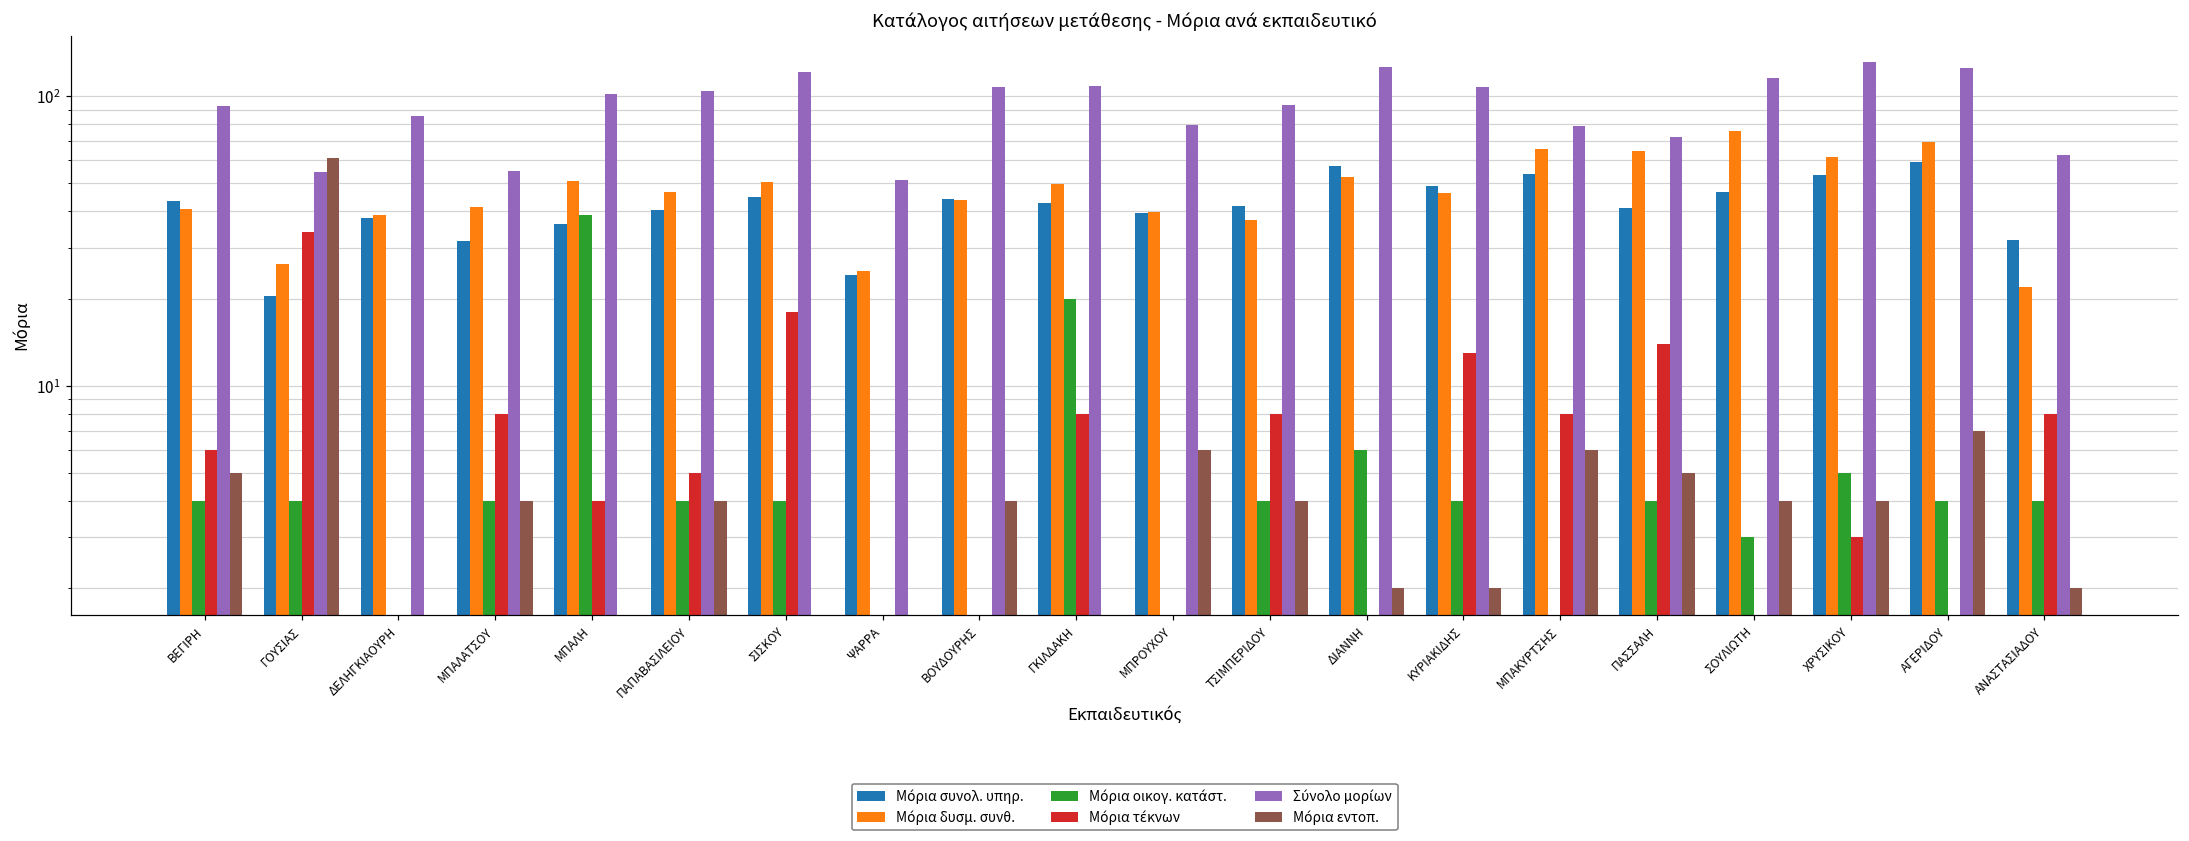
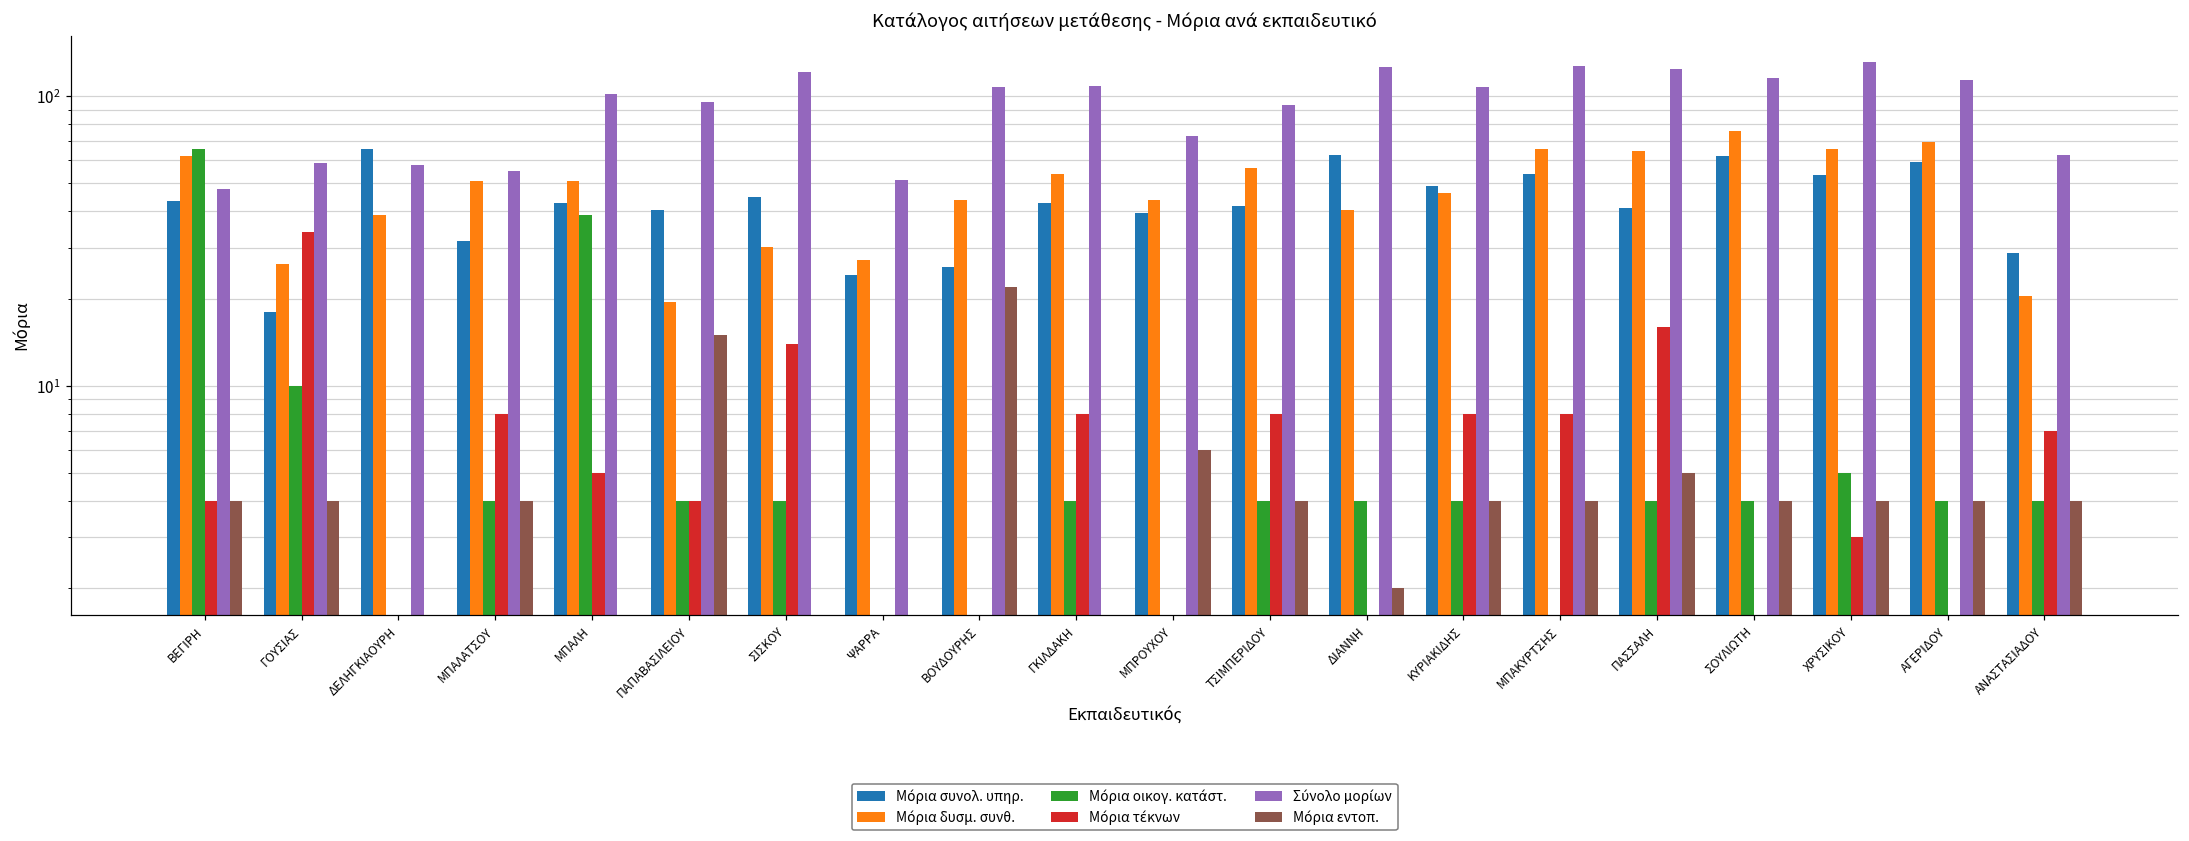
  {
    "Μόρια συνολ. υπηρ.": {
      "ΒΕΓΙΡΗ": 44,
-     "ΓΟΥΣΙΑΣ": 20,
-     "ΔΕΛΗΓΚΙΑΟΥΡΗ": 38,
+     "ΓΟΥΣΙΑΣ": 18,
+     "ΔΕΛΗΓΚΙΑΟΥΡΗ": 66,
      "ΜΠΑΛΑΤΣΟΥ": 32,
-     "ΜΠΑΛΗ": 36,
+     "ΜΠΑΛΗ": 43,
      "ΠΑΠΑΒΑΣΙΛΕΙΟΥ": 40,
      "ΣΙΣΚΟΥ": 45,
      "ΨΑΡΡΑ": 24,
-     "ΒΟΥΔΟΥΡΗΣ": 44,
+     "ΒΟΥΔΟΥΡΗΣ": 26,
      "ΓΚΙΛΔΑΚΗ": 43,
      "ΜΠΡΟΥΧΟΥ": 39,
      "ΤΣΙΜΠΕΡΙΔΟΥ": 42,
-     "ΔΙΑΝΝΗ": 58,
+     "ΔΙΑΝΝΗ": 63,
      "ΚΥΡΙΑΚΙΔΗΣ": 49,
      "ΜΠΑΚΥΡΤΣΗΣ": 54,
      "ΠΑΣΣΑΛΗ": 41,
-     "ΣΟΥΛΙΩΤΗ": 47,
+     "ΣΟΥΛΙΩΤΗ": 62,
      "ΧΡΥΣΙΚΟΥ": 53,
      "ΑΓΕΡΙΔΟΥ": 59,
-     "ΑΝΑΣΤΑΣΙΑΔΟΥ": 32
+     "ΑΝΑΣΤΑΣΙΑΔΟΥ": 29
    },
    "Μόρια δυσμ. συνθ.": {
-     "ΒΕΓΙΡΗ": 41,
+     "ΒΕΓΙΡΗ": 62,
      "ΓΟΥΣΙΑΣ": 26,
      "ΔΕΛΗΓΚΙΑΟΥΡΗ": 39,
-     "ΜΠΑΛΑΤΣΟΥ": 41,
+     "ΜΠΑΛΑΤΣΟΥ": 51,
      "ΜΠΑΛΗ": 51,
-     "ΠΑΠΑΒΑΣΙΛΕΙΟΥ": 47,
-     "ΣΙΣΚΟΥ": 50,
-     "ΨΑΡΡΑ": 25,
+     "ΠΑΠΑΒΑΣΙΛΕΙΟΥ": 19,
+     "ΣΙΣΚΟΥ": 30,
+     "ΨΑΡΡΑ": 27,
      "ΒΟΥΔΟΥΡΗΣ": 44,
-     "ΓΚΙΛΔΑΚΗ": 50,
-     "ΜΠΡΟΥΧΟΥ": 40,
-     "ΤΣΙΜΠΕΡΙΔΟΥ": 37,
-     "ΔΙΑΝΝΗ": 53,
+     "ΓΚΙΛΔΑΚΗ": 54,
+     "ΜΠΡΟΥΧΟΥ": 44,
+     "ΤΣΙΜΠΕΡΙΔΟΥ": 57,
+     "ΔΙΑΝΝΗ": 40,
      "ΚΥΡΙΑΚΙΔΗΣ": 46,
      "ΜΠΑΚΥΡΤΣΗΣ": 66,
      "ΠΑΣΣΑΛΗ": 65,
      "ΣΟΥΛΙΩΤΗ": 76,
-     "ΧΡΥΣΙΚΟΥ": 62,
+     "ΧΡΥΣΙΚΟΥ": 66,
      "ΑΓΕΡΙΔΟΥ": 69,
-     "ΑΝΑΣΤΑΣΙΑΔΟΥ": 22
+     "ΑΝΑΣΤΑΣΙΑΔΟΥ": 20
    },
    "Μόρια οικογ. κατάστ.": {
-     "ΒΕΓΙΡΗ": 4,
-     "ΓΟΥΣΙΑΣ": 4,
+     "ΒΕΓΙΡΗ": 66,
+     "ΓΟΥΣΙΑΣ": 10,
      "ΜΠΑΛΑΤΣΟΥ": 4,
      "ΜΠΑΛΗ": 39,
      "ΠΑΠΑΒΑΣΙΛΕΙΟΥ": 4,
      "ΣΙΣΚΟΥ": 4,
-     "ΓΚΙΛΔΑΚΗ": 20,
+     "ΓΚΙΛΔΑΚΗ": 4,
      "ΤΣΙΜΠΕΡΙΔΟΥ": 4,
-     "ΔΙΑΝΝΗ": 6,
+     "ΔΙΑΝΝΗ": 4,
      "ΚΥΡΙΑΚΙΔΗΣ": 4,
      "ΠΑΣΣΑΛΗ": 4,
-     "ΣΟΥΛΙΩΤΗ": 3,
+     "ΣΟΥΛΙΩΤΗ": 4,
      "ΧΡΥΣΙΚΟΥ": 5,
      "ΑΓΕΡΙΔΟΥ": 4,
      "ΑΝΑΣΤΑΣΙΑΔΟΥ": 4
    },
    "Μόρια τέκνων": {
-     "ΒΕΓΙΡΗ": 6,
+     "ΒΕΓΙΡΗ": 4,
      "ΓΟΥΣΙΑΣ": 34,
      "ΜΠΑΛΑΤΣΟΥ": 8,
-     "ΜΠΑΛΗ": 4,
-     "ΠΑΠΑΒΑΣΙΛΕΙΟΥ": 5,
-     "ΣΙΣΚΟΥ": 18,
+     "ΜΠΑΛΗ": 5,
+     "ΠΑΠΑΒΑΣΙΛΕΙΟΥ": 4,
+     "ΣΙΣΚΟΥ": 14,
      "ΓΚΙΛΔΑΚΗ": 8,
      "ΤΣΙΜΠΕΡΙΔΟΥ": 8,
-     "ΚΥΡΙΑΚΙΔΗΣ": 13,
+     "ΚΥΡΙΑΚΙΔΗΣ": 8,
      "ΜΠΑΚΥΡΤΣΗΣ": 8,
-     "ΠΑΣΣΑΛΗ": 14,
+     "ΠΑΣΣΑΛΗ": 16,
      "ΧΡΥΣΙΚΟΥ": 3,
-     "ΑΝΑΣΤΑΣΙΑΔΟΥ": 8
+     "ΑΝΑΣΤΑΣΙΑΔΟΥ": 7
    },
    "Σύνολο μορίων": {
-     "ΒΕΓΙΡΗ": 92,
-     "ΓΟΥΣΙΑΣ": 55,
-     "ΔΕΛΗΓΚΙΑΟΥΡΗ": 85,
+     "ΒΕΓΙΡΗ": 48,
+     "ΓΟΥΣΙΑΣ": 59,
+     "ΔΕΛΗΓΚΙΑΟΥΡΗ": 58,
      "ΜΠΑΛΑΤΣΟΥ": 55,
      "ΜΠΑΛΗ": 102,
-     "ΠΑΠΑΒΑΣΙΛΕΙΟΥ": 104,
+     "ΠΑΠΑΒΑΣΙΛΕΙΟΥ": 95,
      "ΣΙΣΚΟΥ": 120,
      "ΨΑΡΡΑ": 51,
      "ΒΟΥΔΟΥΡΗΣ": 107,
      "ΓΚΙΛΔΑΚΗ": 109,
-     "ΜΠΡΟΥΧΟΥ": 79,
+     "ΜΠΡΟΥΧΟΥ": 73,
      "ΤΣΙΜΠΕΡΙΔΟΥ": 93,
      "ΔΙΑΝΝΗ": 130,
      "ΚΥΡΙΑΚΙΔΗΣ": 107,
-     "ΜΠΑΚΥΡΤΣΗΣ": 79,
-     "ΠΑΣΣΑΛΗ": 72,
+     "ΜΠΑΚΥΡΤΣΗΣ": 130,
+     "ΠΑΣΣΑΛΗ": 120,
      "ΣΟΥΛΙΩΤΗ": 120,
      "ΧΡΥΣΙΚΟΥ": 130,
-     "ΑΓΕΡΙΔΟΥ": 130,
+     "ΑΓΕΡΙΔΟΥ": 114,
      "ΑΝΑΣΤΑΣΙΑΔΟΥ": 63
    },
    "Μόρια εντοπ.": {
-     "ΒΕΓΙΡΗ": 5,
-     "ΓΟΥΣΙΑΣ": 61,
+     "ΒΕΓΙΡΗ": 4,
+     "ΓΟΥΣΙΑΣ": 4,
      "ΜΠΑΛΑΤΣΟΥ": 4,
-     "ΠΑΠΑΒΑΣΙΛΕΙΟΥ": 4,
-     "ΒΟΥΔΟΥΡΗΣ": 4,
+     "ΠΑΠΑΒΑΣΙΛΕΙΟΥ": 15,
+     "ΒΟΥΔΟΥΡΗΣ": 22,
      "ΜΠΡΟΥΧΟΥ": 6,
      "ΤΣΙΜΠΕΡΙΔΟΥ": 4,
      "ΔΙΑΝΝΗ": 2,
-     "ΚΥΡΙΑΚΙΔΗΣ": 2,
-     "ΜΠΑΚΥΡΤΣΗΣ": 6,
+     "ΚΥΡΙΑΚΙΔΗΣ": 4,
+     "ΜΠΑΚΥΡΤΣΗΣ": 4,
      "ΠΑΣΣΑΛΗ": 5,
      "ΣΟΥΛΙΩΤΗ": 4,
      "ΧΡΥΣΙΚΟΥ": 4,
-     "ΑΓΕΡΙΔΟΥ": 7,
-     "ΑΝΑΣΤΑΣΙΑΔΟΥ": 2
+     "ΑΓΕΡΙΔΟΥ": 4,
+     "ΑΝΑΣΤΑΣΙΑΔΟΥ": 4
    }
  }
